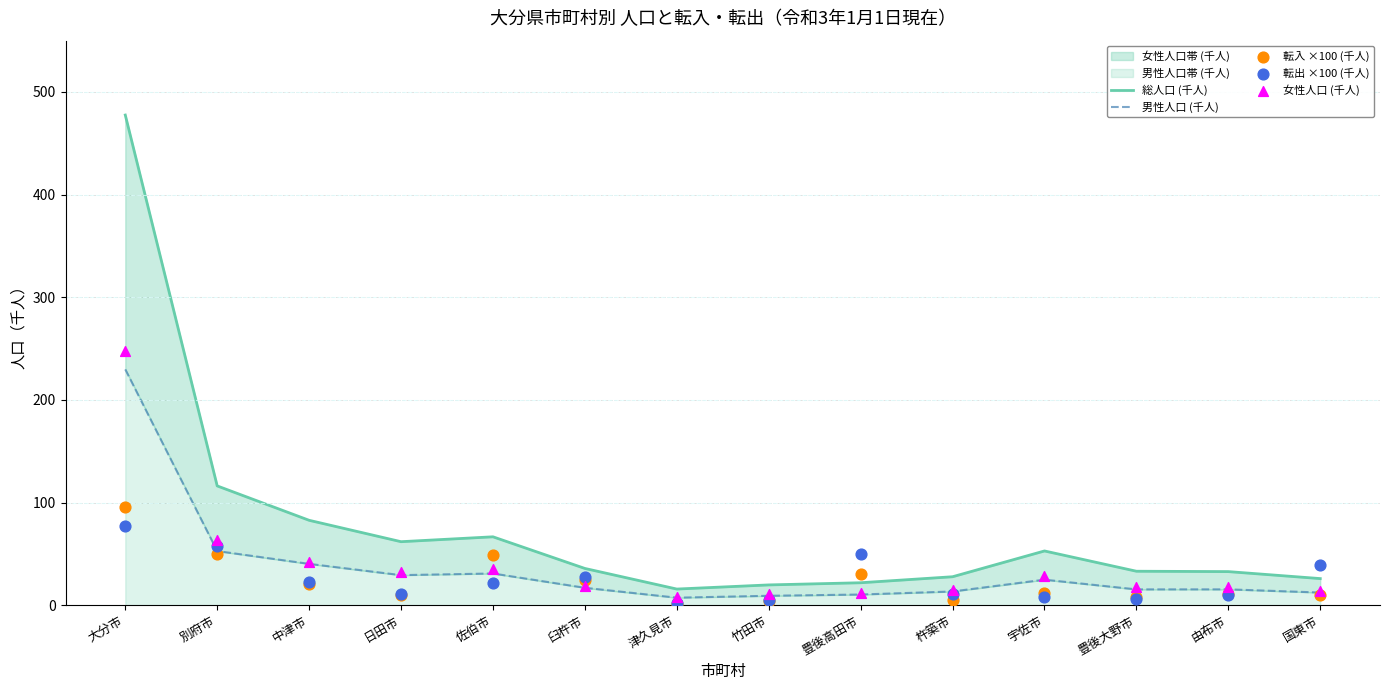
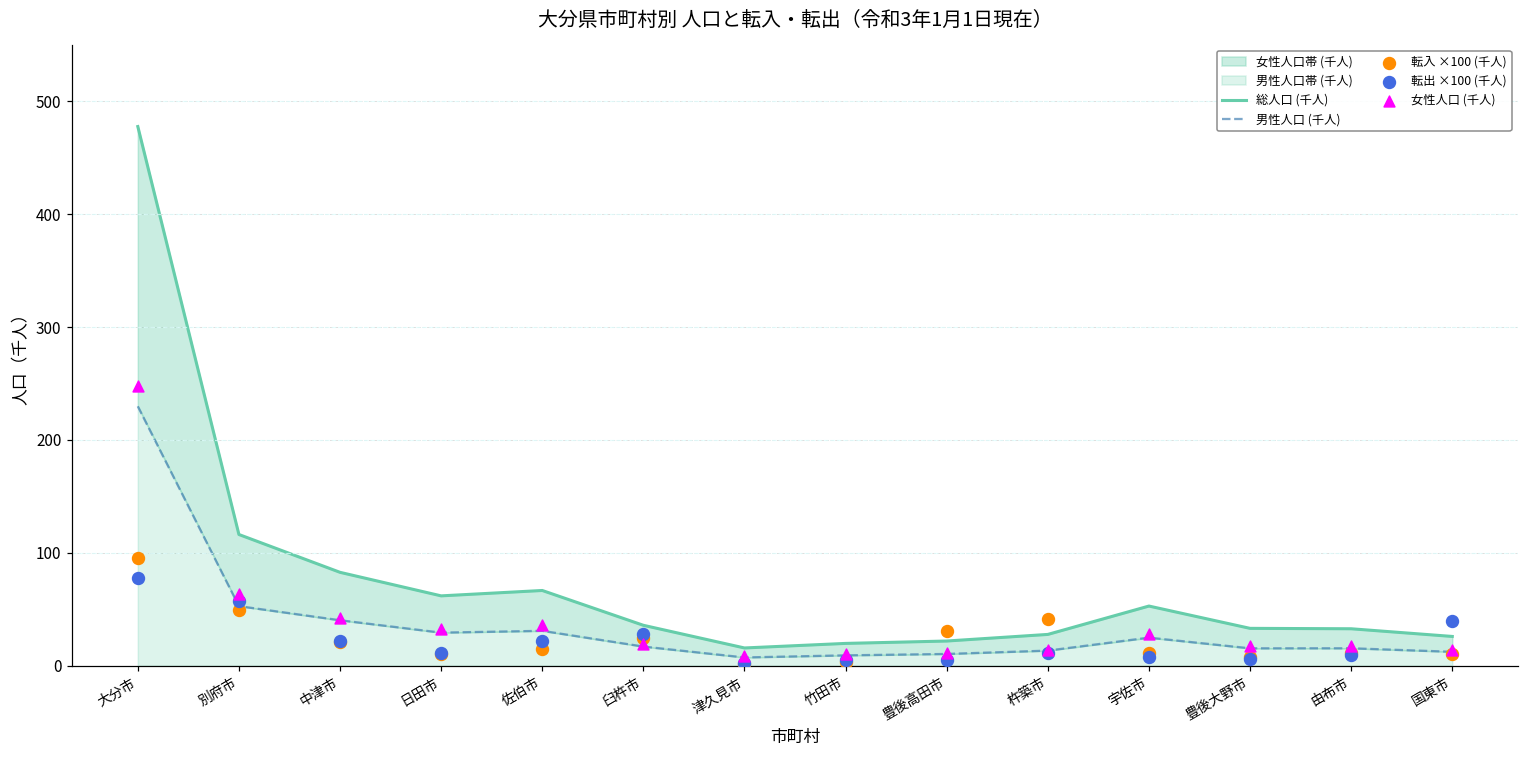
  {
    "転入 ×100 (千人)": {
-     "佐伯市": 49,
-     "杵築市": 5
+     "佐伯市": 15,
+     "杵築市": 41
    },
    "転出 ×100 (千人)": {
-     "豊後高田市": 50
+     "豊後高田市": 5
    }
  }
